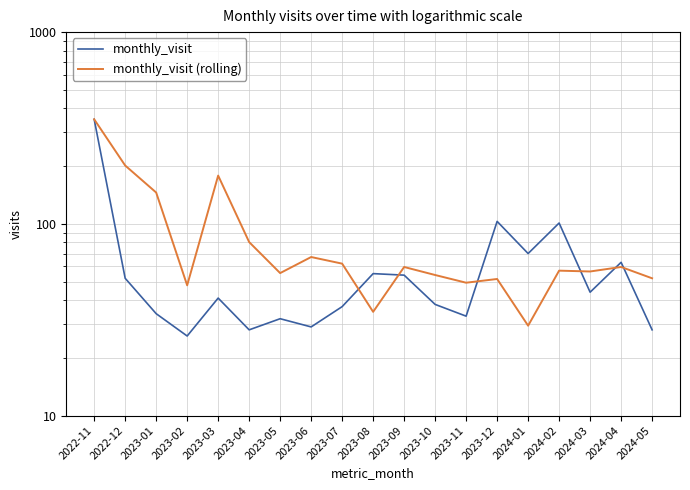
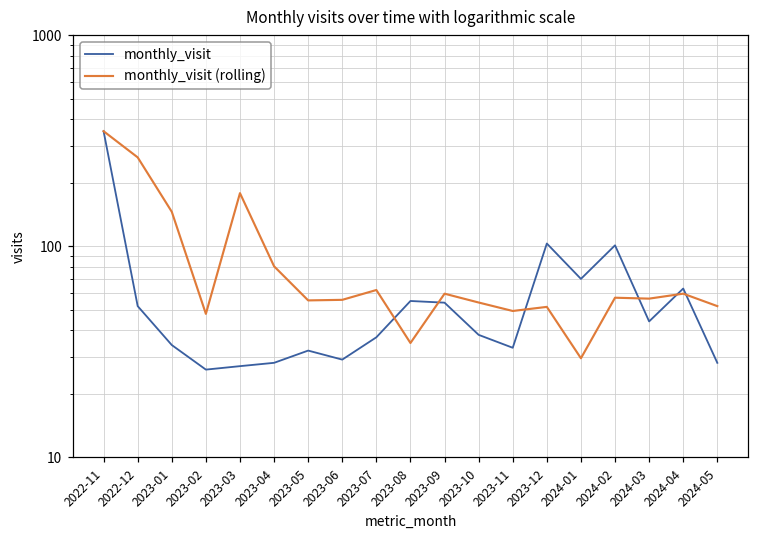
  {
    "monthly_visit": {
      "2022-12": 52,
      "2023-01": 34,
      "2023-02": 26,
-     "2023-03": 41,
+     "2023-03": 27,
      "2023-04": 28,
      "2023-05": 32,
      "2023-06": 29,
      "2023-07": 37,
      "2023-08": 55,
      "2023-09": 54,
      "2023-10": 38,
      "2023-11": 33,
      "2023-12": 100,
      "2024-01": 70,
      "2024-02": 100,
      "2024-03": 44,
      "2024-04": 63,
      "2024-05": 28
    },
    "monthly_visit (rolling)": {
-     "2022-12": 200,
+     "2022-12": 260,
      "2023-01": 150,
      "2023-02": 48,
      "2023-03": 180,
      "2023-04": 80,
      "2023-05": 55,
-     "2023-06": 67,
+     "2023-06": 56,
      "2023-07": 62,
      "2023-08": 35,
      "2023-09": 60,
      "2023-10": 54,
      "2023-11": 49,
      "2023-12": 52,
      "2024-01": 29,
      "2024-02": 57,
      "2024-03": 56,
      "2024-04": 60,
      "2024-05": 52
    }
  }
